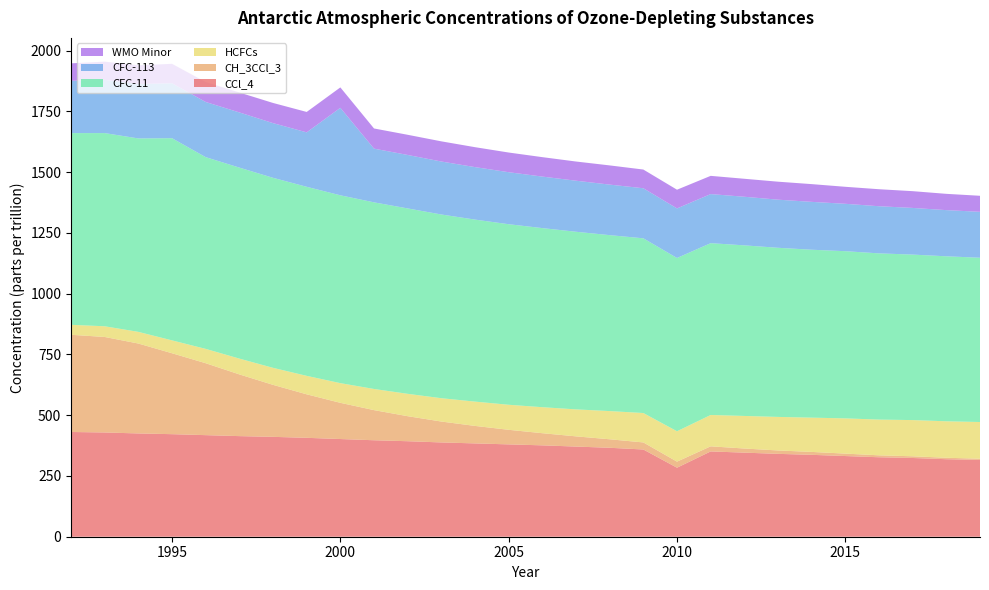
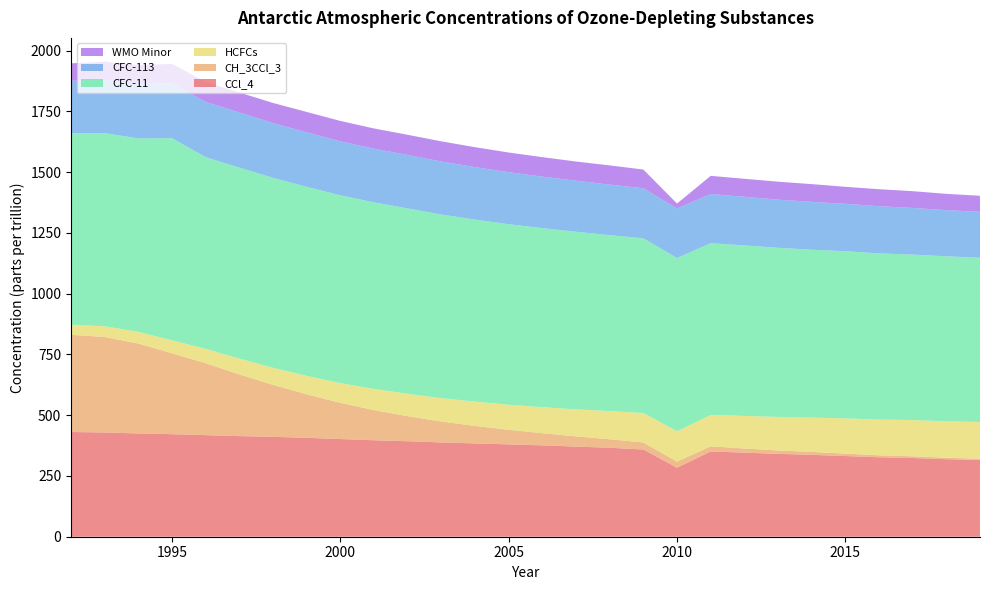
  {
    "CCl_4": {
      "1995": 420,
      "2000": 400,
      "2005": 380,
      "2010": 280
    },
    "CFC-11": {
      "1995": 830,
      "2000": 770,
      "2005": 740,
      "2010": 710,
      "2015": 690
    },
    "CFC-113": {
-     "2000": 360,
+     "2000": 220,
      "2005": 210,
      "2010": 200,
      "2015": 200
    },
    "WMO Minor": {
      "2000": 80,
      "2005": 80,
-     "2010": 80,
+     "2010": 20,
      "2015": 70
    }
  }
